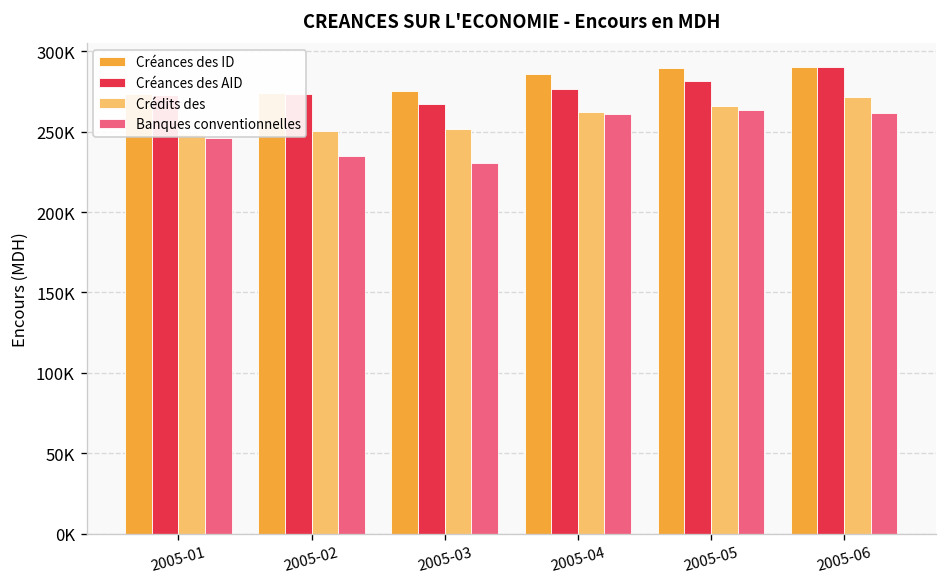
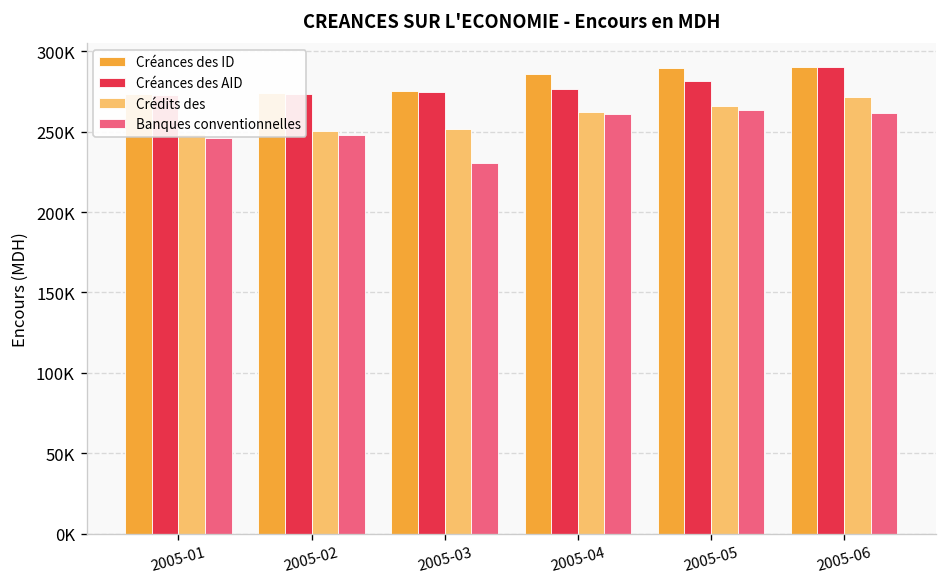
  {
    "Créances des AID": {
-     "2005-03": 267000,
+     "2005-03": 275000,
      "2005-04": 277000,
      "2005-05": 281000,
      "2005-06": 290000
    },
    "Banques conventionnelles": {
      "2005-01": 246000,
-     "2005-02": 235000,
+     "2005-02": 248000,
      "2005-03": 230000,
      "2005-04": 261000,
      "2005-05": 264000,
      "2005-06": 261000
    }
  }
